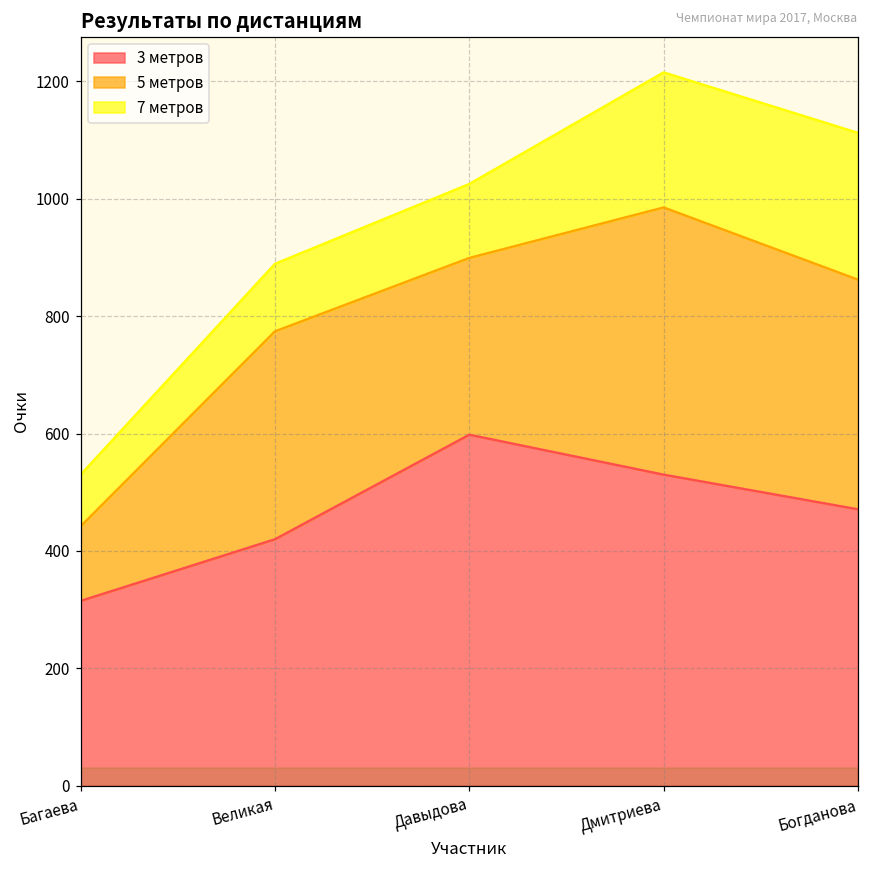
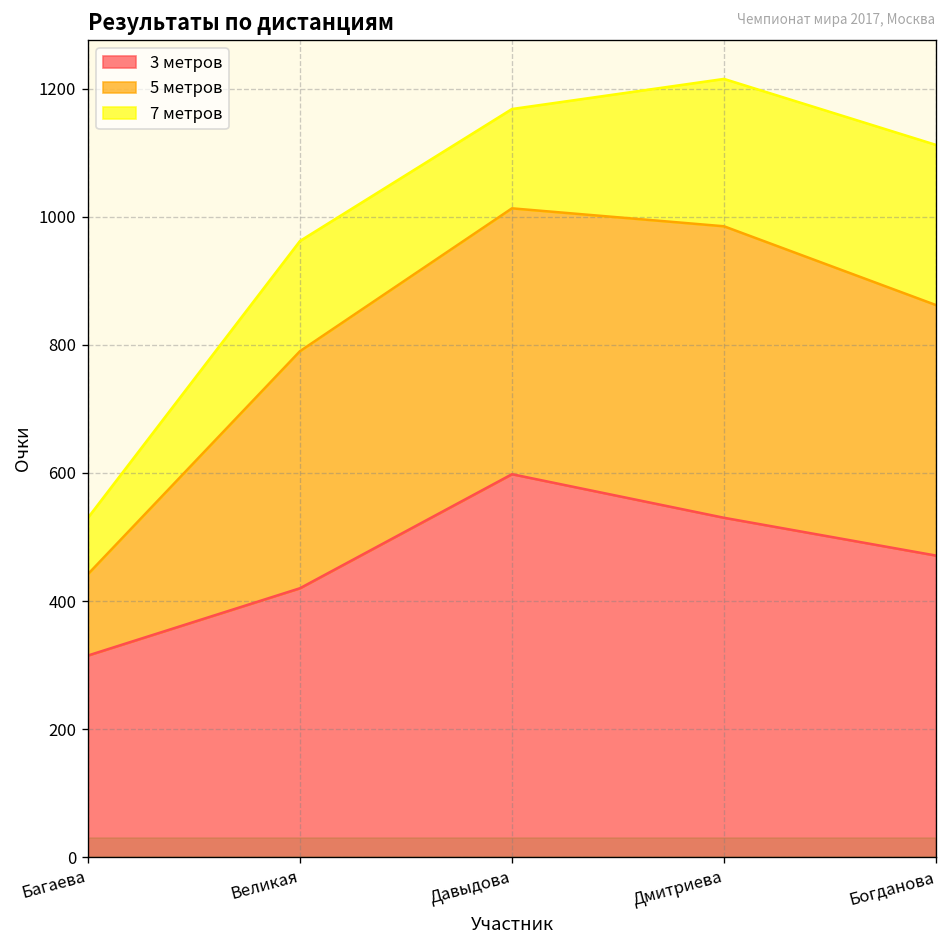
  {
    "3 метров": {
      "Багаева": 320,
      "Великая": 420,
      "Давыдова": 600,
      "Дмитриева": 530,
      "Богданова": 470
    },
    "5 метров": {
      "Багаева": 130,
-     "Великая": 350,
-     "Давыдова": 300,
+     "Великая": 370,
+     "Давыдова": 420,
      "Дмитриева": 460,
      "Богданова": 390
    },
    "7 метров": {
      "Багаева": 90,
-     "Великая": 120,
-     "Давыдова": 130,
+     "Великая": 170,
+     "Давыдова": 160,
      "Дмитриева": 230,
      "Богданова": 250
    }
  }
